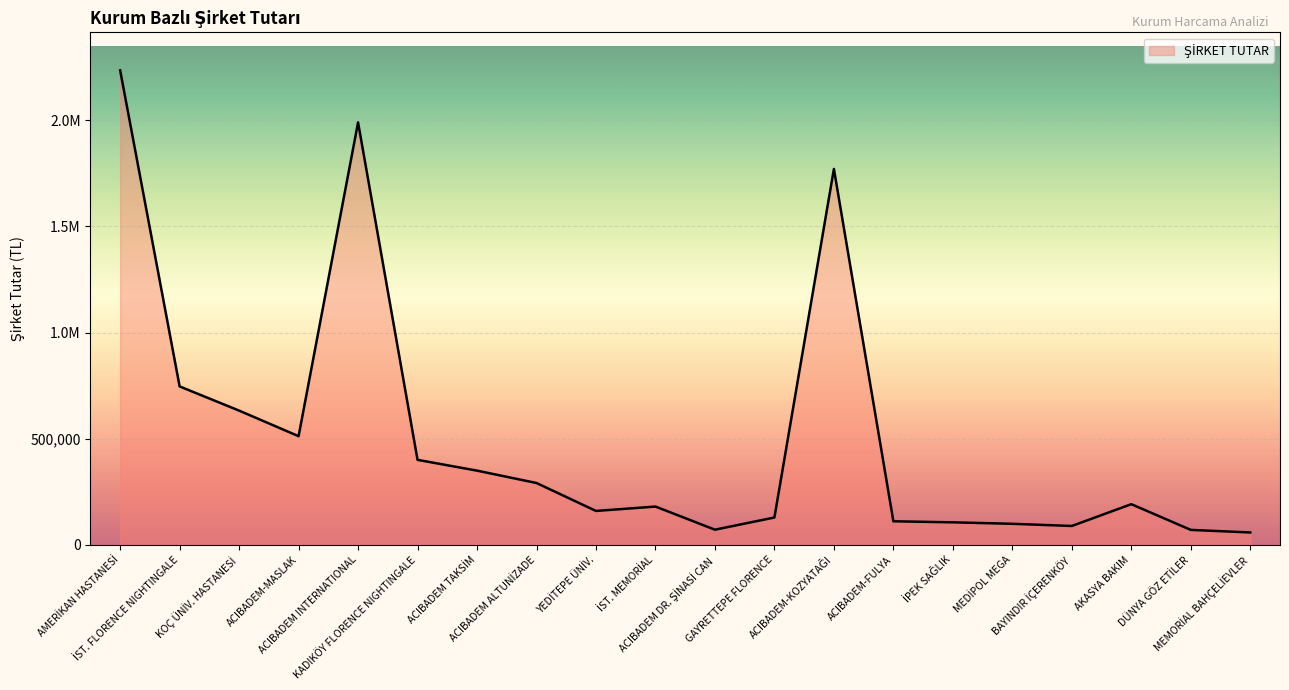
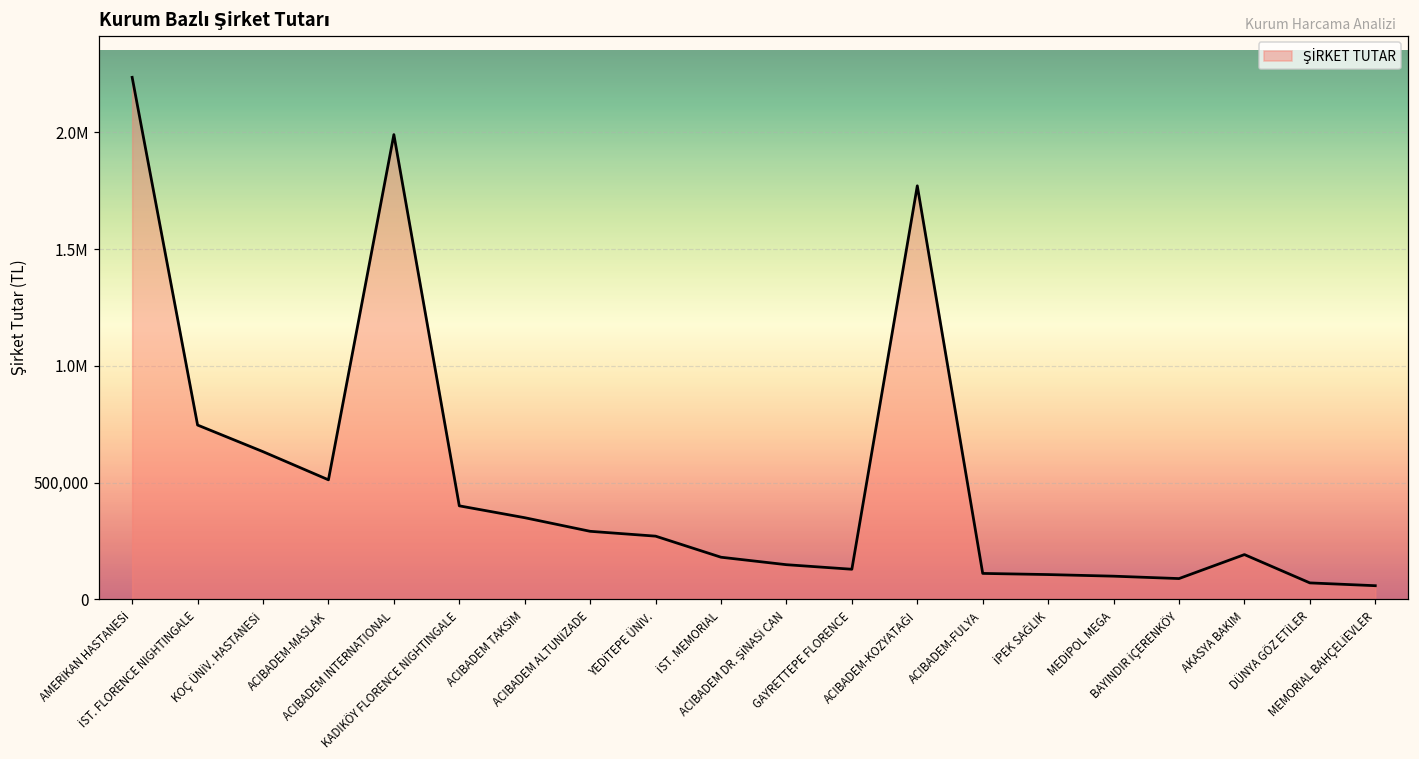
  {
    "AMERİKAN HASTANESİ": "2,240,000",
    "İST. FLORENCE NIGHTINGALE": "750,000",
    "KOÇ ÜNİV. HASTANESİ": "630,000",
    "ACIBADEM-MASLAK": "510,000",
    "ACIBADEM INTERNATIONAL": "1,990,000",
    "KADIKÖY FLORENCE NIGHTINGALE": "400,000",
    "ACIBADEM TAKSİM": "350,000",
    "ACIBADEM ALTUNİZADE": "290,000",
-   "YEDİTEPE ÜNİV.": "160,000",
+   "YEDİTEPE ÜNİV.": "270,000",
    "İST. MEMORİAL": "180,000",
-   "ACIBADEM DR. ŞİNASİ CAN": "70,000",
+   "ACIBADEM DR. ŞİNASİ CAN": "150,000",
    "GAYRETTEPE FLORENCE": "130,000",
    "ACIBADEM-KOZYATAĞI": "1,770,000",
    "ACIBADEM-FULYA": "110,000",
    "İPEK SAĞLIK": "110,000",
    "MEDİPOL MEGA": "100,000",
    "BAYINDIR İÇERENKÖY": "90,000",
    "AKASYA BAKIM": "190,000",
    "DÜNYA GÖZ ETİLER": "70,000",
    "MEMORİAL BAHÇELİEVLER": "60,000"
  }
